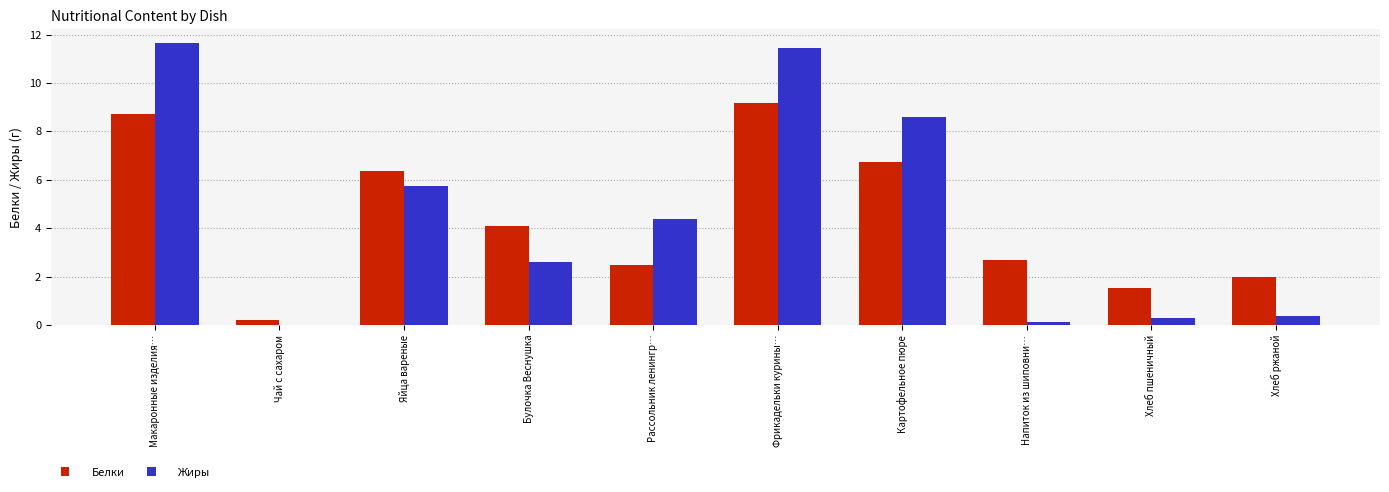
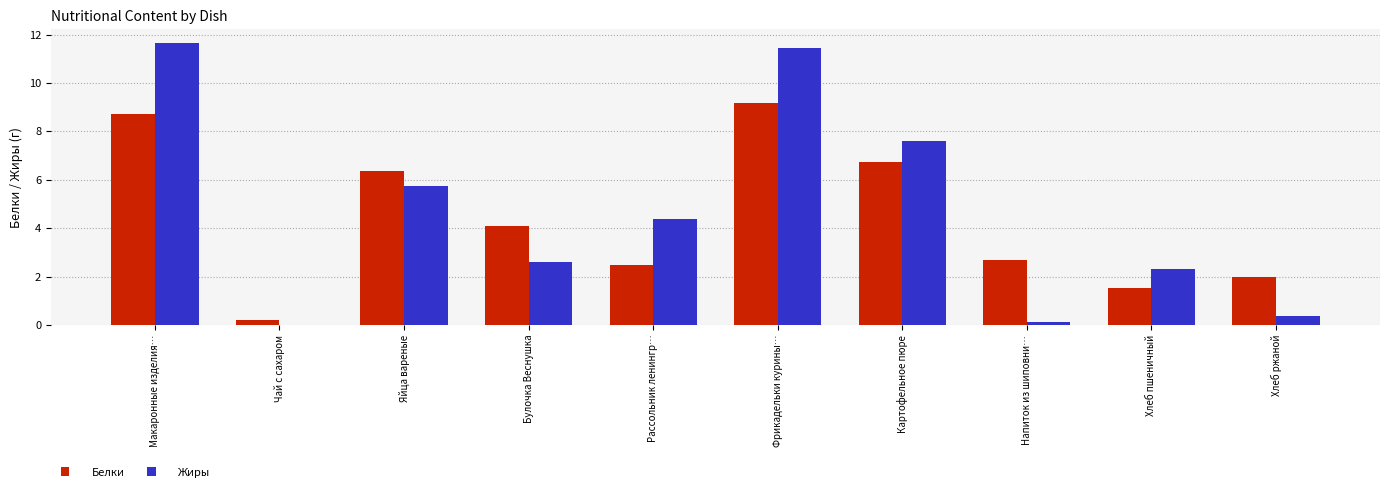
  {
    "Белки": {
      "Макаронные изделия…": 8.7,
      "Чай с сахаром": 0.2,
      "Яйца вареные": 6.4,
      "Булочка Веснушка": 4.1,
      "Рассольник ленингр…": 2.5,
      "Фрикадельки курины…": 9.2,
      "Картофельное пюре": 6.7,
      "Напиток из шиповни…": 2.7,
      "Хлеб пшеничный": 1.5,
      "Хлеб ржаной": 2.0
    },
    "Жиры": {
      "Макаронные изделия…": 11.6,
      "Чай с сахаром": 0.0,
      "Яйца вареные": 5.8,
      "Булочка Веснушка": 2.6,
      "Рассольник ленингр…": 4.4,
      "Фрикадельки курины…": 11.4,
-     "Картофельное пюре": 8.6,
+     "Картофельное пюре": 7.6,
      "Напиток из шиповни…": 0.1,
-     "Хлеб пшеничный": 0.3,
+     "Хлеб пшеничный": 2.3,
      "Хлеб ржаной": 0.4
    }
  }
